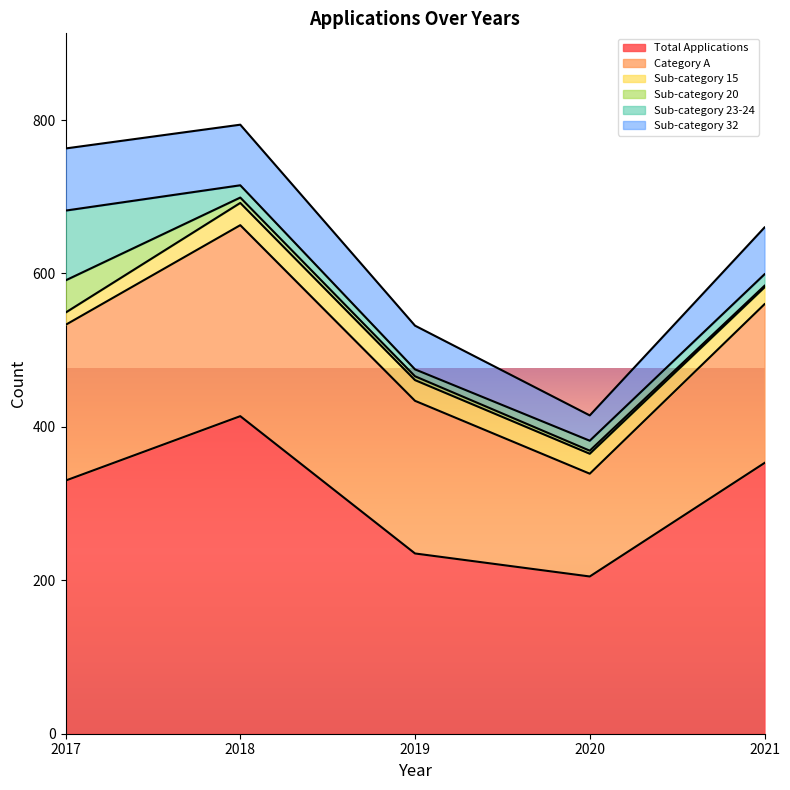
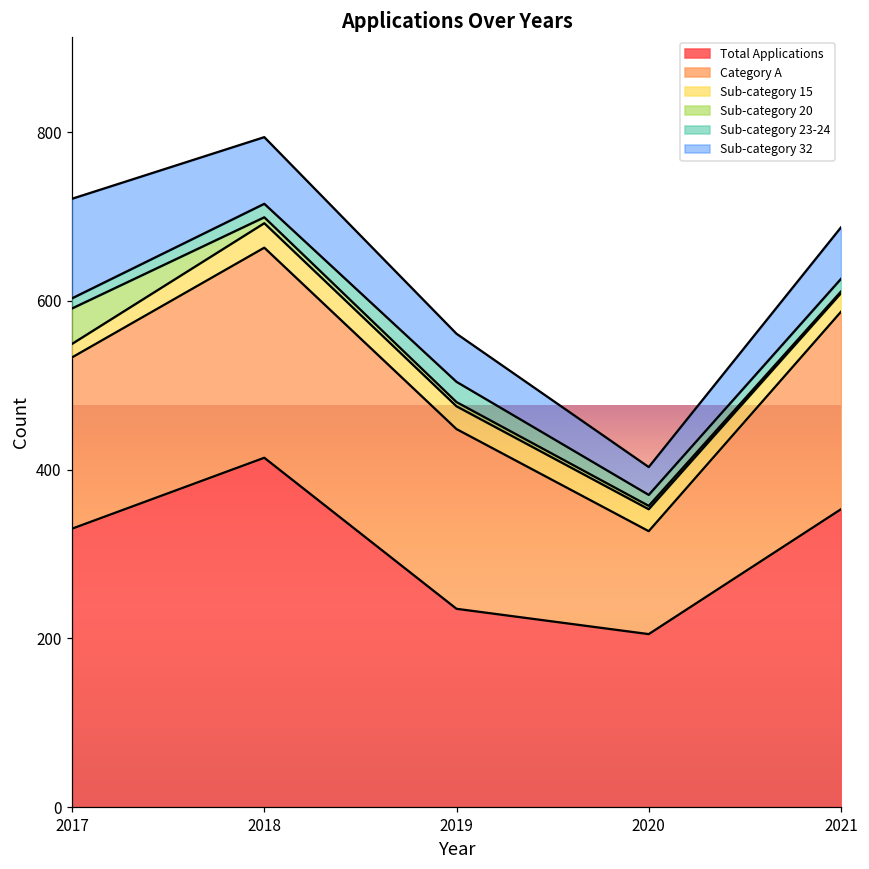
  {
    "Total Applications": {
      "2017": 330,
      "2018": 410,
      "2019": 240,
      "2020": 210,
      "2021": 350
    },
    "Category A": {
      "2017": 200,
      "2018": 250,
-     "2019": 200,
-     "2020": 130,
-     "2021": 210
+     "2019": 210,
+     "2020": 120,
+     "2021": 230
    },
    "Sub-category 15": {
      "2017": 20,
      "2018": 30,
      "2019": 30,
      "2020": 30
    },
    "Sub-category 20": {
      "2017": 40,
      "2018": 10,
      "2019": 10,
      "2020": 0
    },
    "Sub-category 23-24": {
-     "2017": 90,
+     "2017": 10,
      "2018": 20,
-     "2019": 10,
+     "2019": 20,
      "2020": 10,
      "2021": 20
    },
    "Sub-category 32": {
-     "2017": 80,
+     "2017": 120,
      "2018": 80,
      "2019": 60,
      "2020": 30,
      "2021": 60
    }
  }
